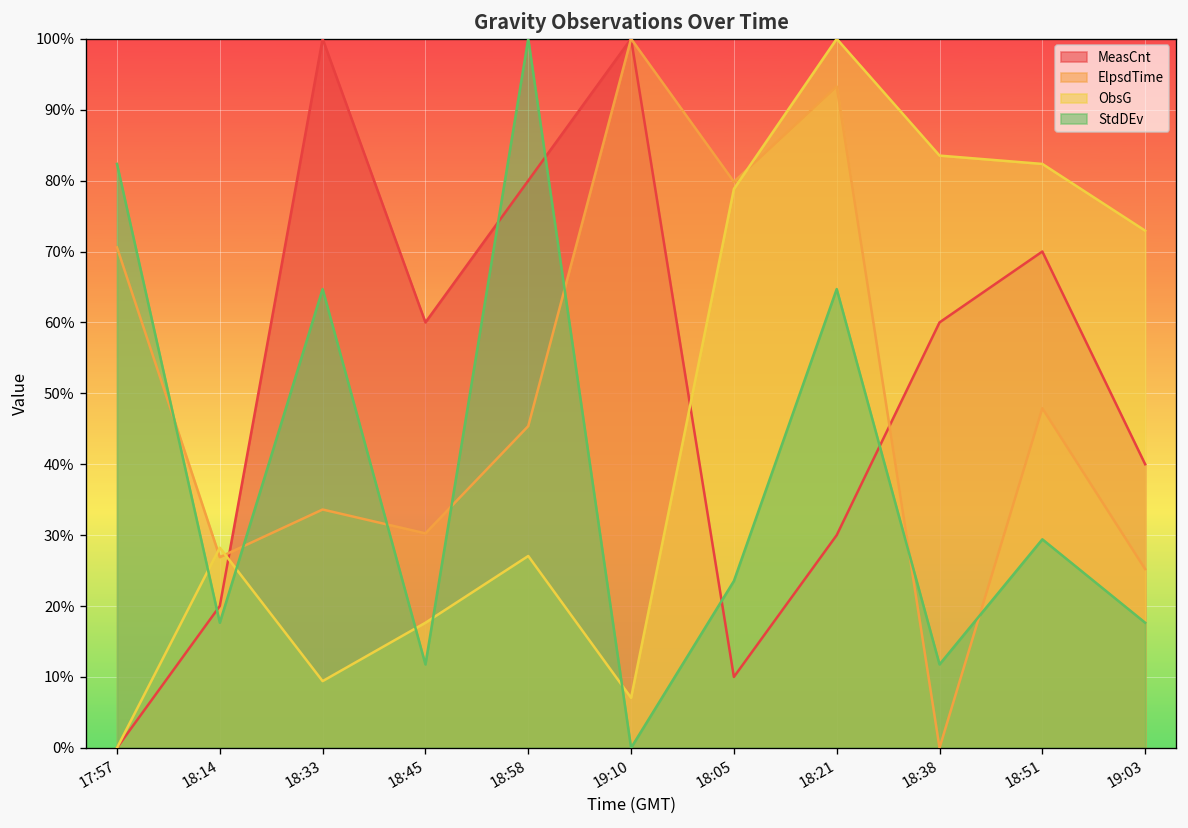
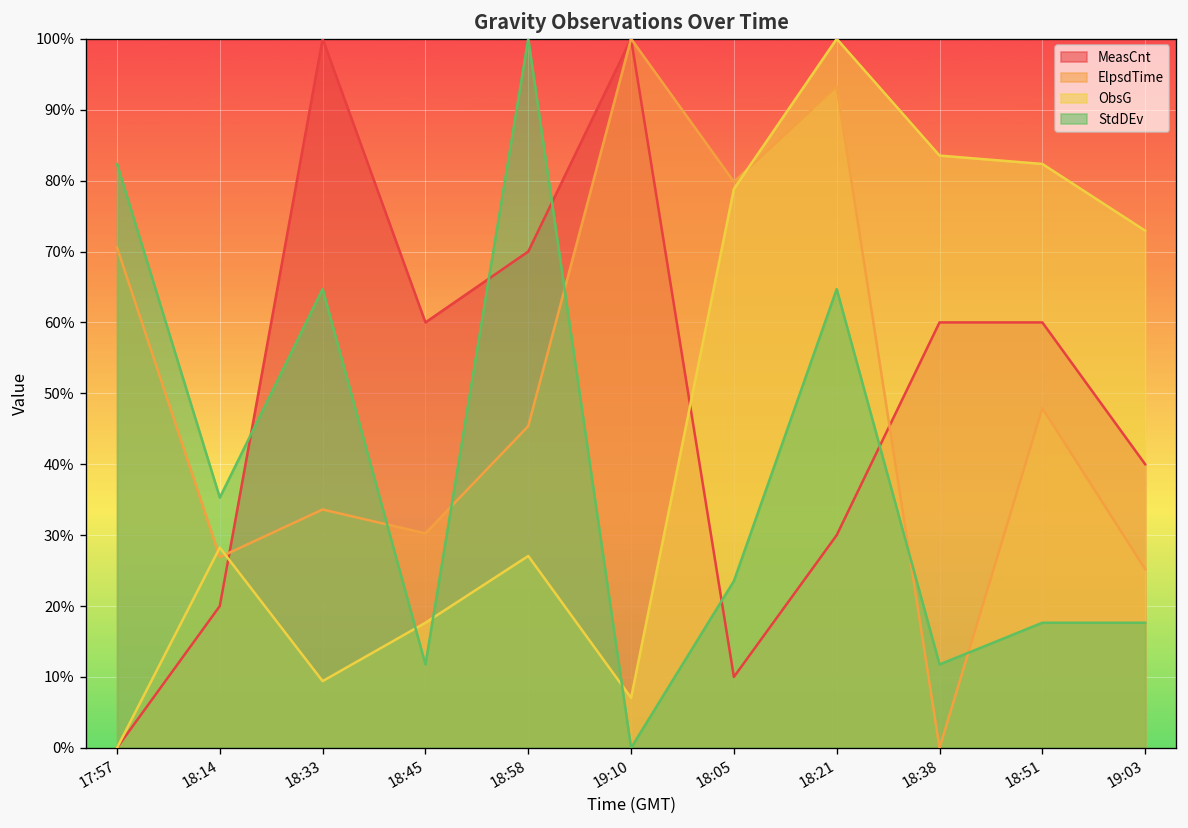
  {
    "MeasCnt": {
      "18:14": "20%",
      "18:33": "100%",
      "18:45": "60%",
-     "18:58": "80%",
+     "18:58": "70%",
      "18:05": "10%",
      "18:21": "30%",
      "18:38": "60%",
-     "18:51": "70%",
+     "18:51": "60%",
      "19:03": "40%"
    },
    "StdDEv": {
      "17:57": "82%",
-     "18:14": "18%",
+     "18:14": "35%",
      "18:33": "65%",
      "18:45": "12%",
      "18:58": "100%",
      "19:10": "0%",
      "18:05": "24%",
      "18:21": "65%",
      "18:38": "12%",
-     "18:51": "29%",
+     "18:51": "18%",
      "19:03": "18%"
    }
  }
